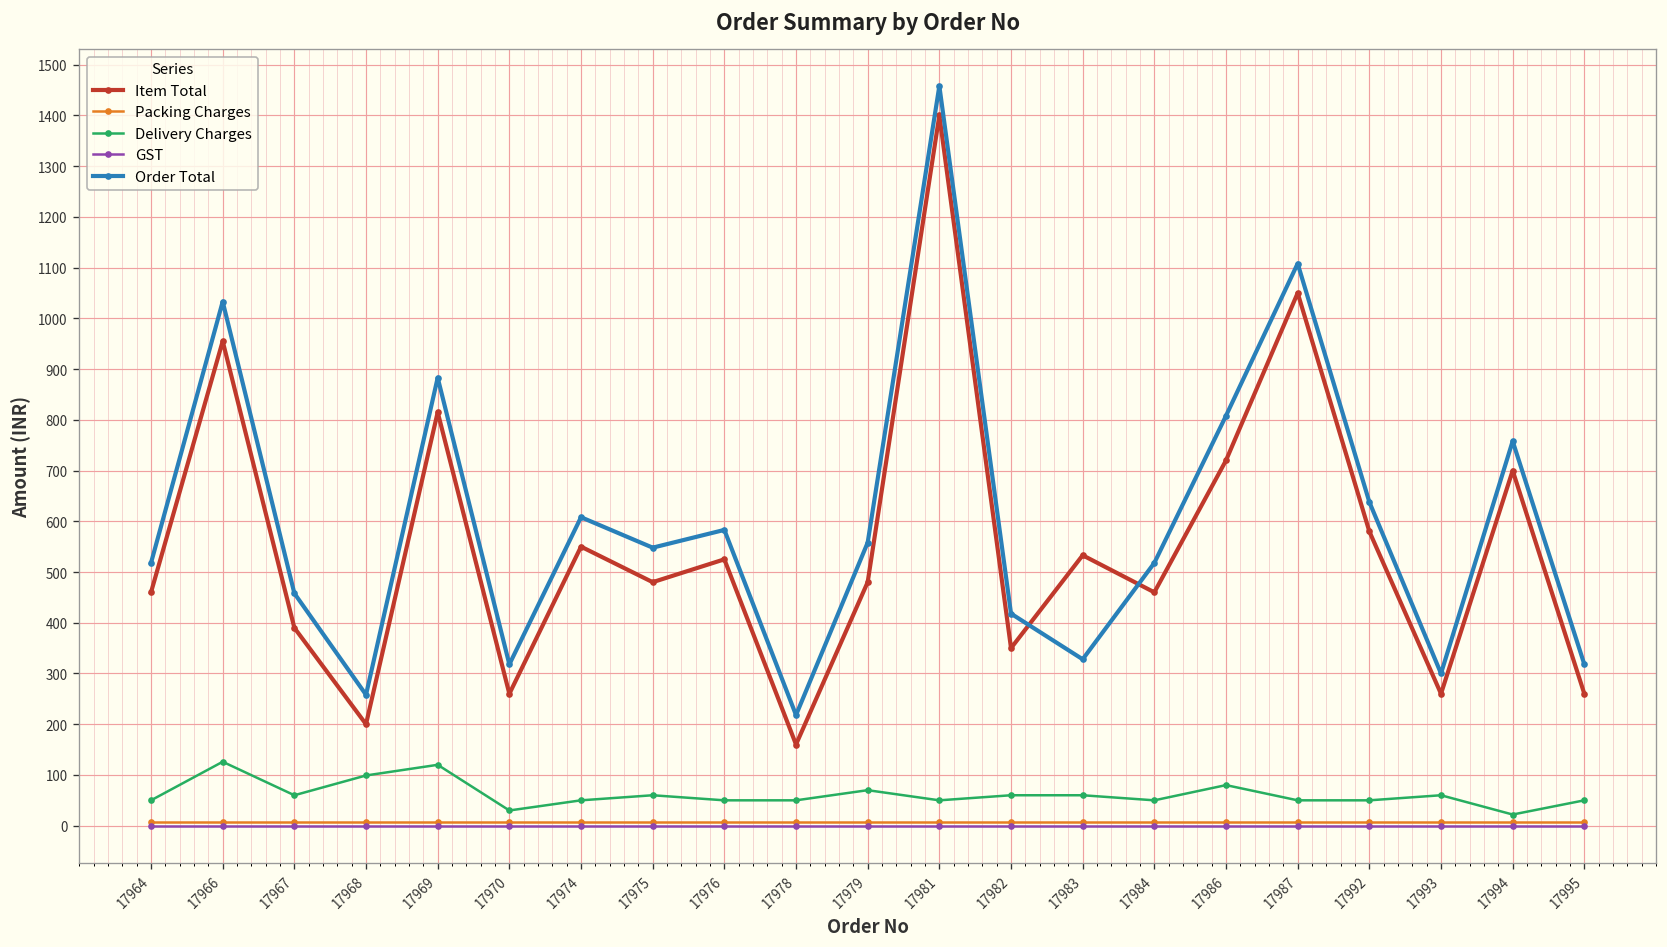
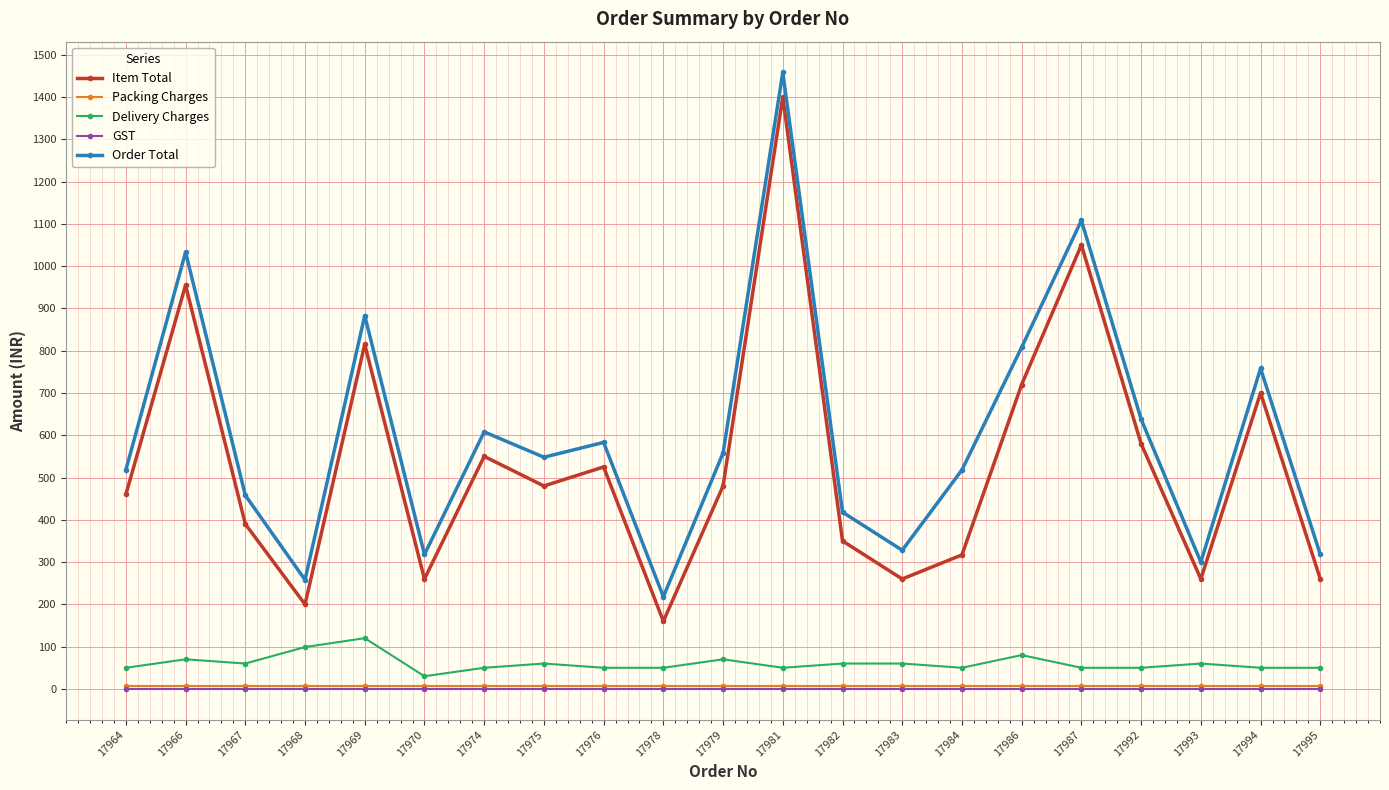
  {
    "Item Total": {
      "17964": 460,
      "17966": 960,
      "17967": 390,
      "17968": 200,
      "17969": 820,
      "17970": 260,
      "17974": 550,
      "17975": 480,
      "17976": 530,
      "17978": 160,
      "17979": 480,
      "17981": 1400,
      "17982": 350,
-     "17983": 530,
-     "17984": 460,
+     "17983": 260,
+     "17984": 320,
      "17986": 720,
      "17987": 1050,
      "17992": 580,
      "17993": 260,
      "17994": 700,
      "17995": 260
    },
    "Packing Charges": {
      "17964": 10,
      "17966": 10,
      "17967": 10,
      "17968": 10,
      "17969": 10,
      "17970": 10,
      "17974": 10,
      "17975": 10,
      "17976": 10,
      "17978": 10,
      "17979": 10,
      "17981": 10,
      "17982": 10,
      "17983": 10,
      "17984": 10,
      "17986": 10,
      "17987": 10,
      "17992": 10,
      "17993": 10,
      "17994": 10,
      "17995": 10
    },
    "Delivery Charges": {
      "17964": 50,
-     "17966": 130,
+     "17966": 70,
      "17967": 60,
      "17968": 100,
      "17969": 120,
      "17970": 30,
      "17974": 50,
      "17975": 60,
      "17976": 50,
      "17978": 50,
      "17979": 70,
      "17981": 50,
      "17982": 60,
      "17983": 60,
      "17984": 50,
      "17986": 80,
      "17987": 50,
      "17992": 50,
      "17993": 60,
-     "17994": 20,
+     "17994": 50,
      "17995": 50
    },
    "GST": {
      "17964": 0,
      "17966": 0,
      "17967": 0,
      "17968": 0,
      "17969": 0,
      "17970": 0,
      "17974": 0,
      "17975": 0,
      "17976": 0,
      "17978": 0,
      "17979": 0,
      "17981": 0,
      "17982": 0,
      "17983": 0,
      "17984": 0,
      "17986": 0,
      "17987": 0,
      "17992": 0,
      "17993": 0,
      "17994": 0,
      "17995": 0
    },
    "Order Total": {
      "17964": 520,
      "17966": 1030,
      "17967": 460,
      "17968": 260,
      "17969": 880,
      "17970": 320,
      "17974": 610,
      "17975": 550,
      "17976": 580,
      "17978": 220,
      "17979": 560,
      "17981": 1460,
      "17982": 420,
      "17983": 330,
      "17984": 520,
      "17986": 810,
      "17987": 1110,
      "17992": 640,
      "17993": 300,
      "17994": 760,
      "17995": 320
    }
  }
